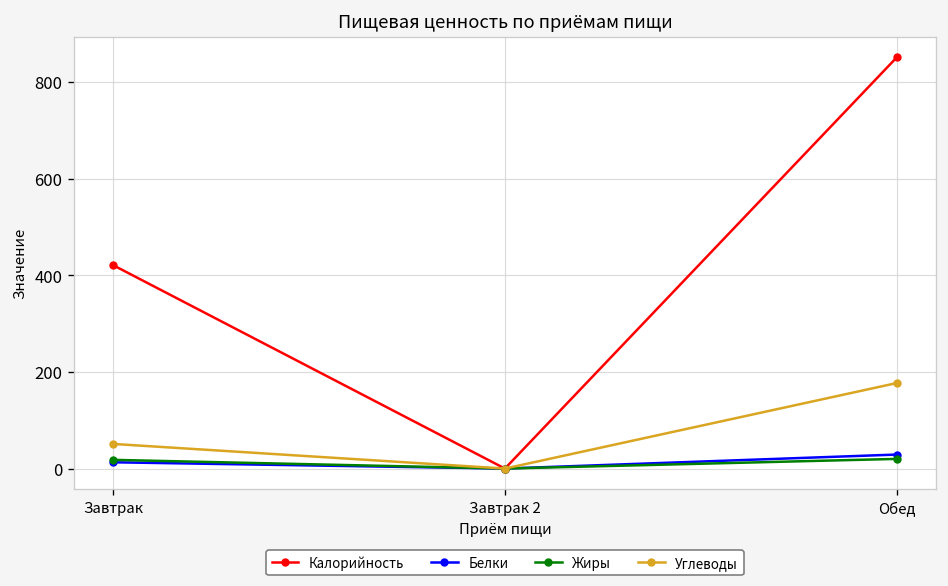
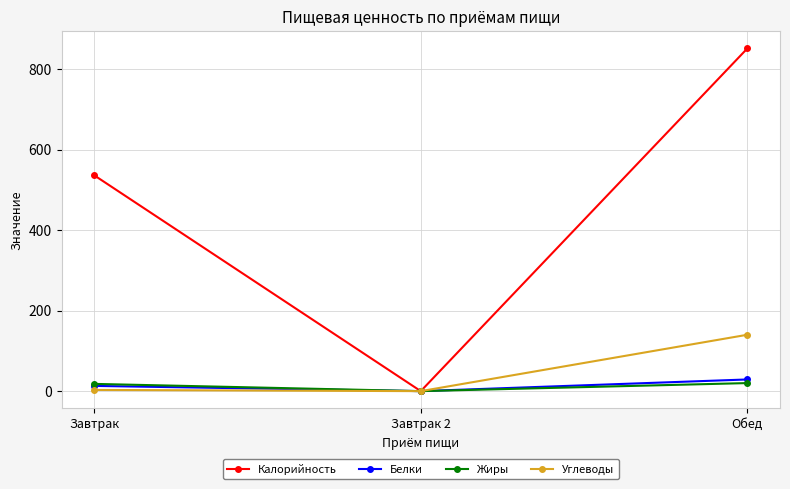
  {
    "Калорийность": {
-     "Завтрак": 420,
+     "Завтрак": 540,
      "Обед": 850
    },
    "Белки": {
      "Обед": 30
    },
    "Жиры": {
      "Обед": 20
    },
    "Углеводы": {
-     "Завтрак": 50,
-     "Обед": 180
+     "Завтрак": 0,
+     "Обед": 140
    }
  }
